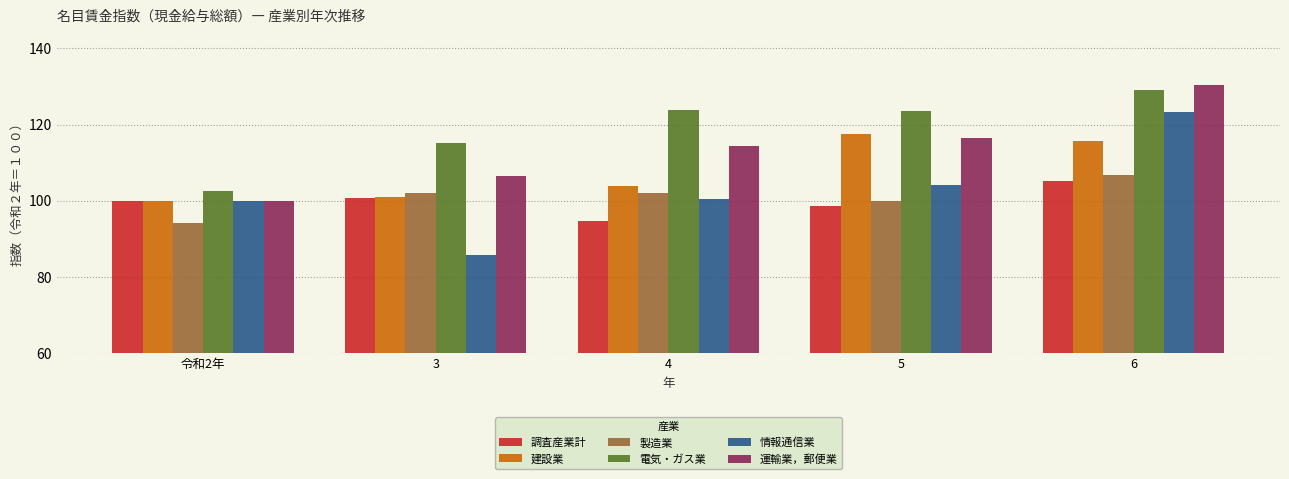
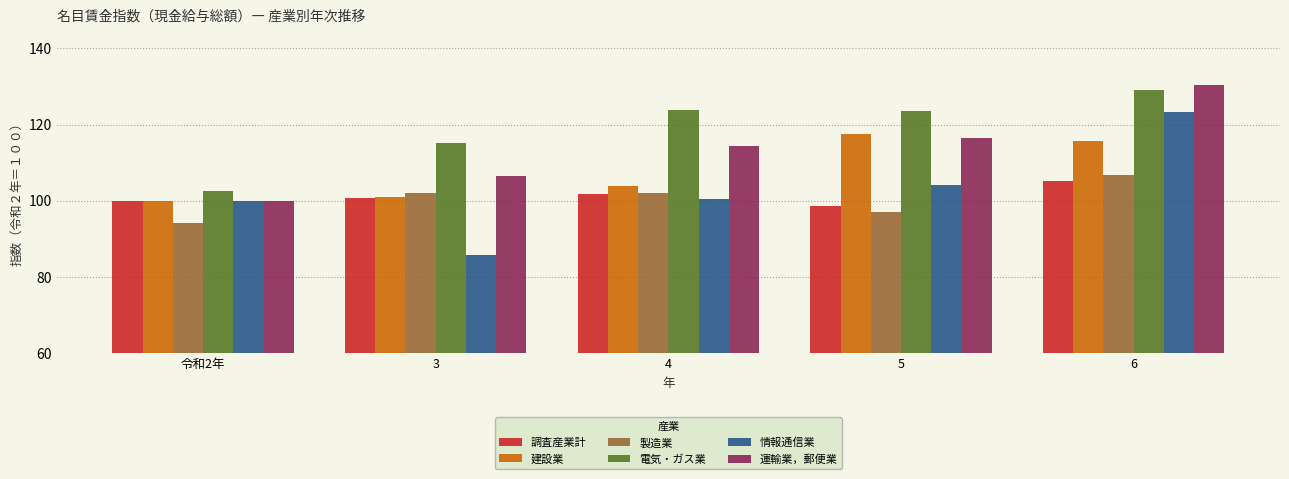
  {
    "調査産業計": {
      "令和2年": 100,
      "3": 101,
-     "4": 95,
+     "4": 102,
      "5": 99,
      "6": 105
    },
    "建設業": {
      "令和2年": 100,
      "3": 101,
      "4": 104,
      "5": 118,
      "6": 116
    },
    "製造業": {
      "令和2年": 94,
      "3": 102,
      "4": 102,
-     "5": 100,
+     "5": 97,
      "6": 107
    },
    "電気・ガス業": {
      "令和2年": 103,
      "3": 115,
      "4": 124,
      "5": 124,
      "6": 129
    },
    "情報通信業": {
      "令和2年": 100,
      "3": 86,
      "4": 101,
      "5": 104,
      "6": 123
    },
    "運輸業，郵便業": {
      "令和2年": 100,
      "3": 107,
      "4": 114,
      "5": 117,
      "6": 130
    }
  }
